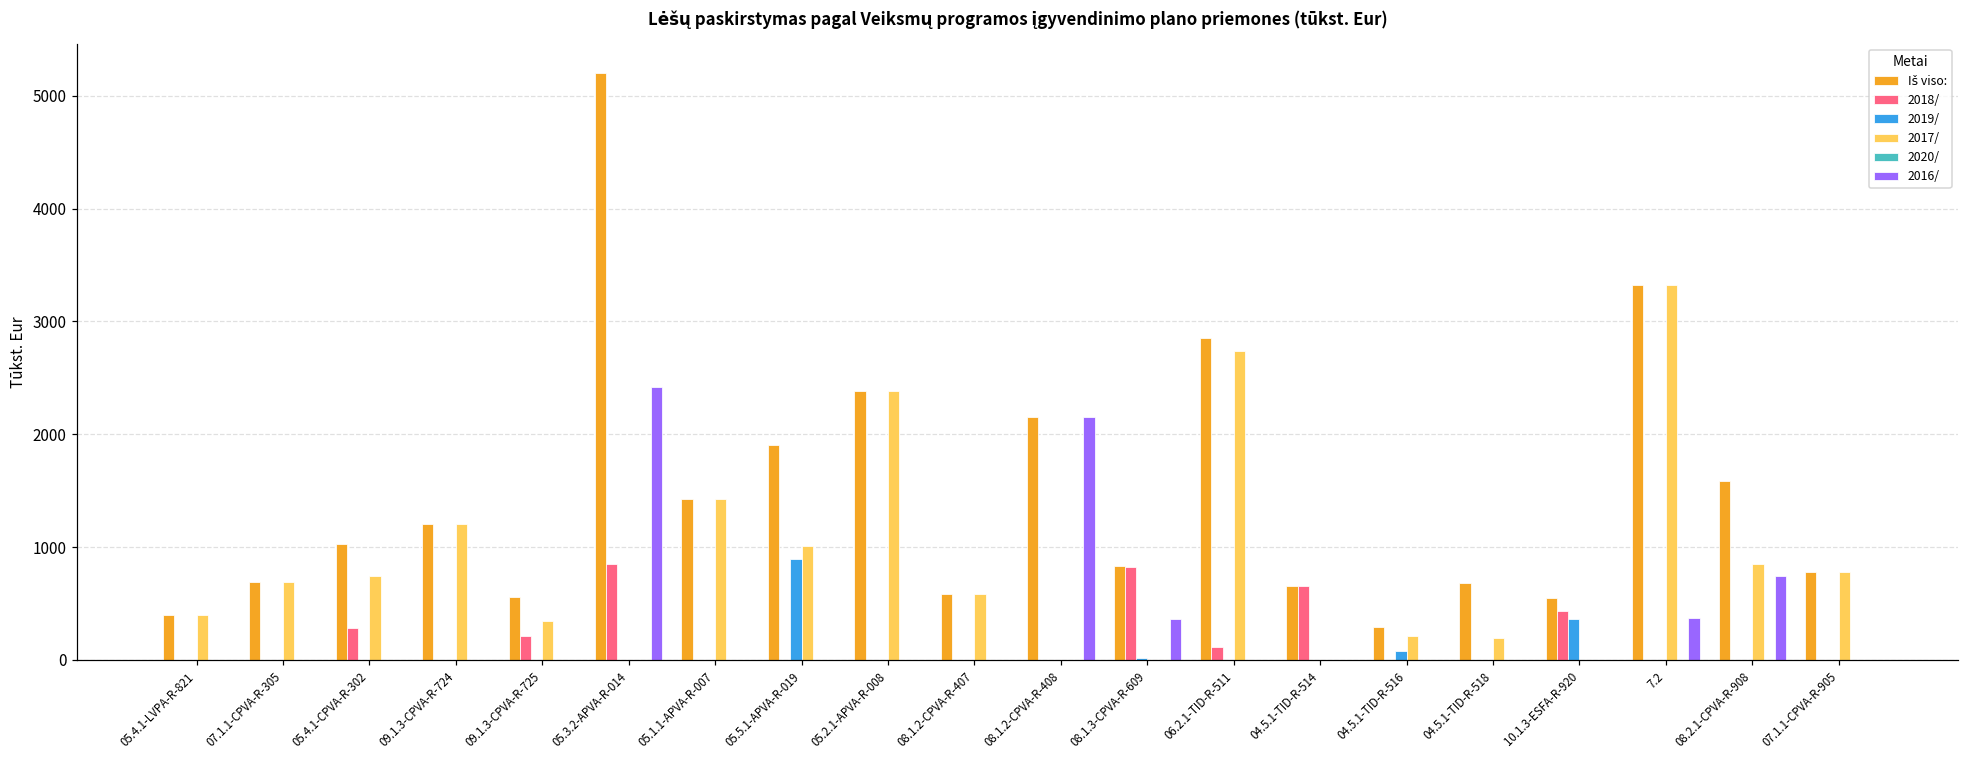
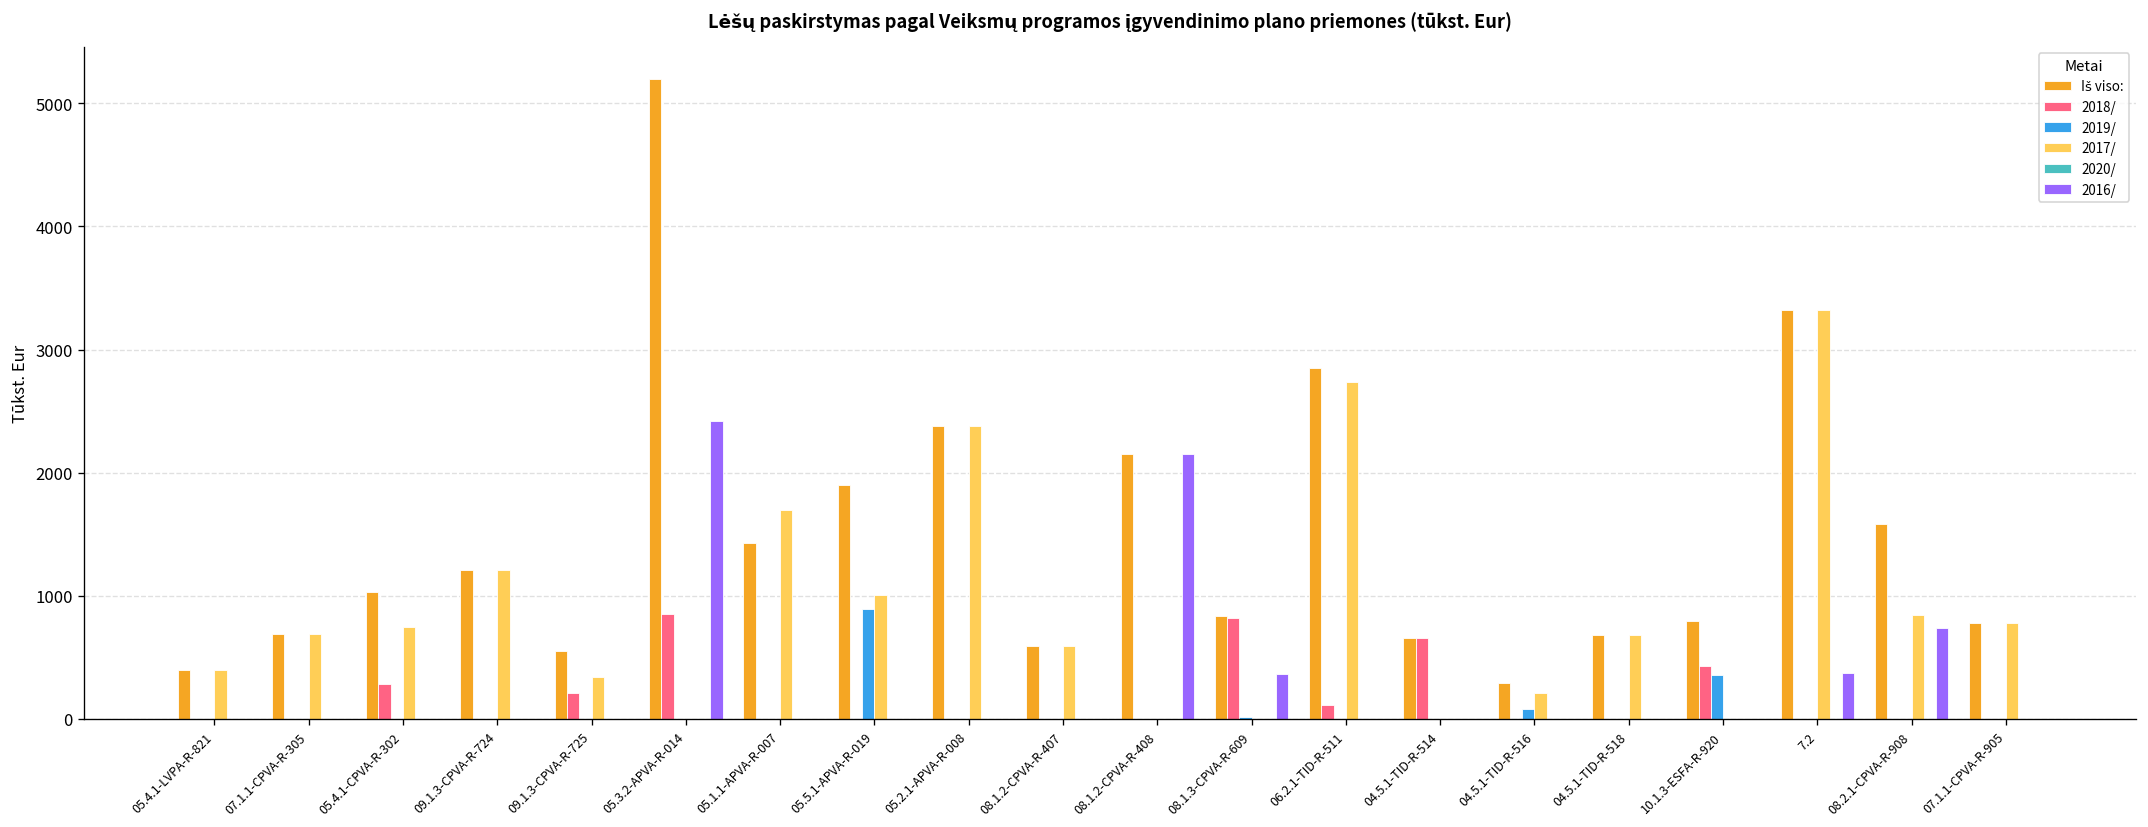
  {
    "Iš viso:": {
      "05.4.1-LVPA-R-821": 400,
      "07.1.1-CPVA-R-305": 690,
      "05.4.1-CPVA-R-302": 1030,
      "09.1.3-CPVA-R-724": 1210,
      "09.1.3-CPVA-R-725": 560,
      "05.3.2-APVA-R-014": 5200,
      "05.1.1-APVA-R-007": 1430,
      "05.5.1-APVA-R-019": 1900,
      "05.2.1-APVA-R-008": 2380,
      "08.1.2-CPVA-R-407": 590,
      "08.1.2-CPVA-R-408": 2150,
      "08.1.3-CPVA-R-609": 840,
      "06.2.1-TID-R-511": 2850,
      "04.5.1-TID-R-514": 660,
      "04.5.1-TID-R-516": 290,
      "04.5.1-TID-R-518": 680,
-     "10.1.3-ESFA-R-920": 540,
+     "10.1.3-ESFA-R-920": 790,
      "7.2": 3320,
      "08.2.1-CPVA-R-908": 1590,
      "07.1.1-CPVA-R-905": 780
    },
    "2018/": {
      "05.4.1-LVPA-R-821": 0,
      "07.1.1-CPVA-R-305": 0,
      "05.4.1-CPVA-R-302": 290,
      "09.1.3-CPVA-R-724": 0,
      "09.1.3-CPVA-R-725": 210,
      "05.3.2-APVA-R-014": 850,
      "05.1.1-APVA-R-007": 0,
      "05.5.1-APVA-R-019": 0,
      "05.2.1-APVA-R-008": 0,
      "08.1.2-CPVA-R-407": 0,
      "08.1.2-CPVA-R-408": 0,
      "08.1.3-CPVA-R-609": 820,
      "06.2.1-TID-R-511": 110,
      "04.5.1-TID-R-514": 660,
      "04.5.1-TID-R-516": 0,
      "04.5.1-TID-R-518": 0,
      "10.1.3-ESFA-R-920": 430,
      "7.2": 0,
      "08.2.1-CPVA-R-908": 0,
      "07.1.1-CPVA-R-905": 0
    },
    "2017/": {
      "05.4.1-LVPA-R-821": 400,
      "07.1.1-CPVA-R-305": 690,
      "05.4.1-CPVA-R-302": 740,
      "09.1.3-CPVA-R-724": 1210,
      "09.1.3-CPVA-R-725": 340,
      "05.3.2-APVA-R-014": 0,
-     "05.1.1-APVA-R-007": 1430,
+     "05.1.1-APVA-R-007": 1690,
      "05.5.1-APVA-R-019": 1010,
      "05.2.1-APVA-R-008": 2380,
      "08.1.2-CPVA-R-407": 590,
      "08.1.2-CPVA-R-408": 0,
      "08.1.3-CPVA-R-609": 0,
      "06.2.1-TID-R-511": 2730,
      "04.5.1-TID-R-514": 0,
      "04.5.1-TID-R-516": 210,
-     "04.5.1-TID-R-518": 190,
+     "04.5.1-TID-R-518": 680,
      "10.1.3-ESFA-R-920": 0,
      "7.2": 3320,
      "08.2.1-CPVA-R-908": 850,
      "07.1.1-CPVA-R-905": 780
    },
    "2016/": {
      "05.4.1-LVPA-R-821": 0,
      "07.1.1-CPVA-R-305": 0,
      "05.4.1-CPVA-R-302": 0,
      "09.1.3-CPVA-R-724": 0,
      "09.1.3-CPVA-R-725": 0,
      "05.3.2-APVA-R-014": 2420,
      "05.1.1-APVA-R-007": 0,
      "05.5.1-APVA-R-019": 0,
      "05.2.1-APVA-R-008": 0,
      "08.1.2-CPVA-R-407": 0,
      "08.1.2-CPVA-R-408": 2150,
      "08.1.3-CPVA-R-609": 370,
      "06.2.1-TID-R-511": 0,
      "04.5.1-TID-R-514": 0,
      "04.5.1-TID-R-516": 0,
      "04.5.1-TID-R-518": 0,
      "10.1.3-ESFA-R-920": 0,
      "7.2": 370,
      "08.2.1-CPVA-R-908": 740,
      "07.1.1-CPVA-R-905": 0
    }
  }
